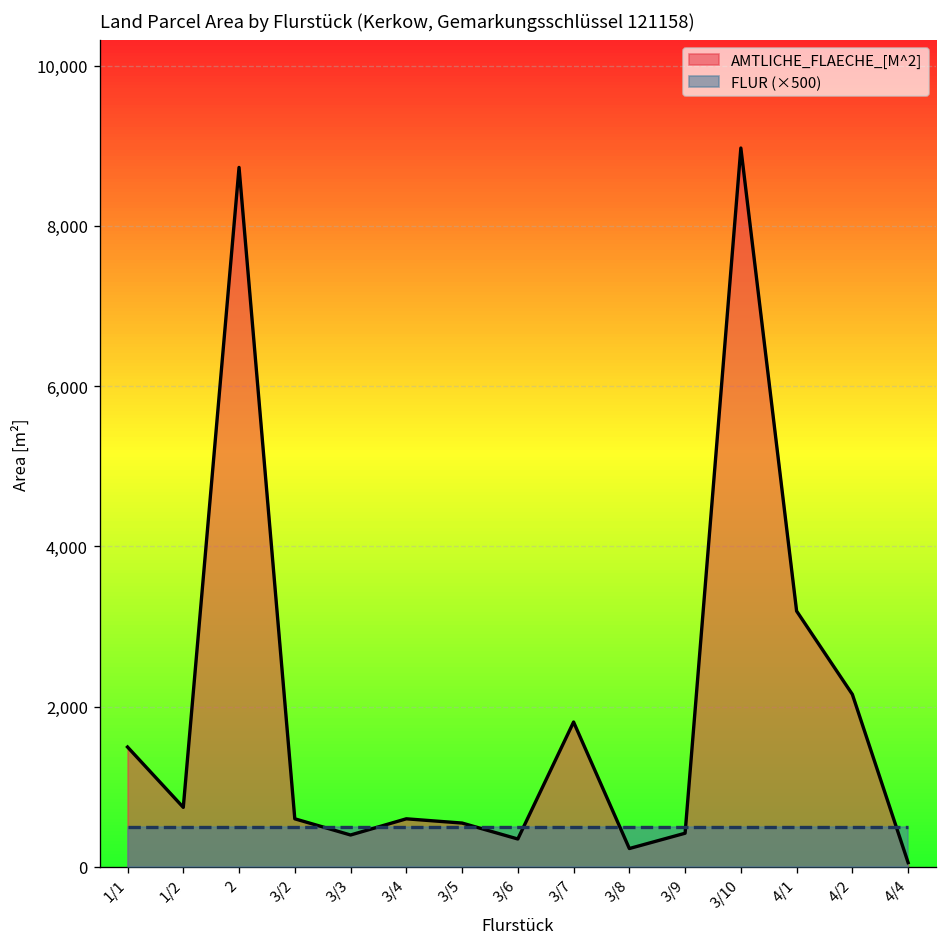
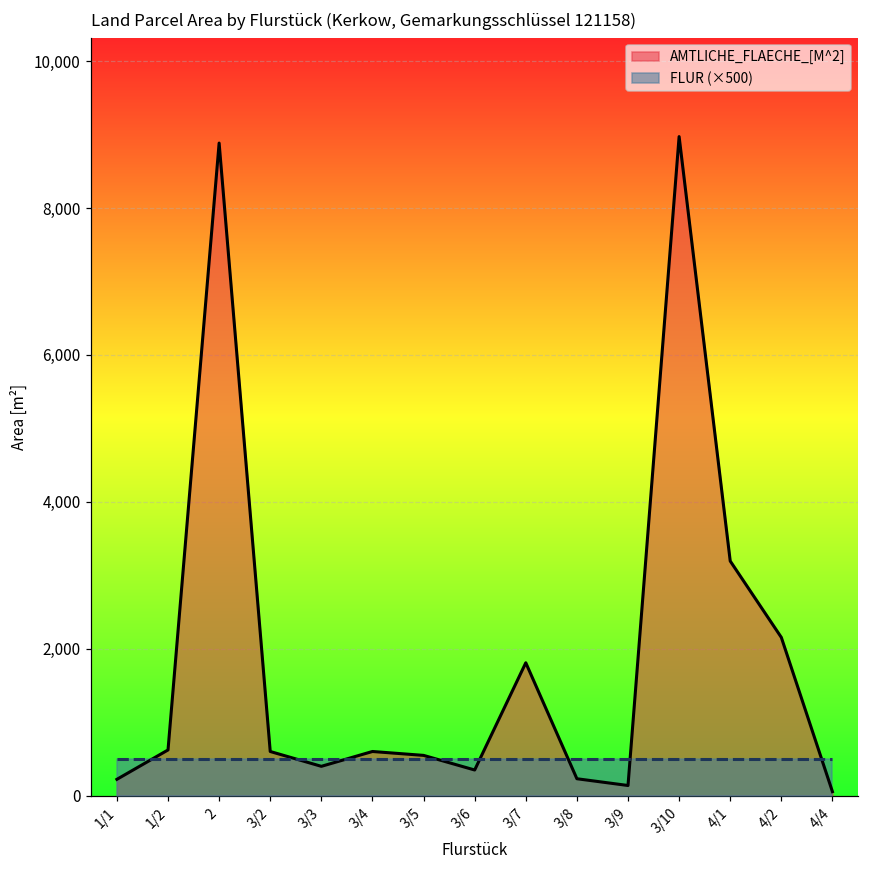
  {
    "AMTLICHE_FLAECHE_[M^2]": {
-     "1/1": "1,500",
-     "1/2": "700",
-     "2": "8,700",
+     "1/1": "200",
+     "1/2": "600",
+     "2": "8,900",
      "3/2": "600",
      "3/3": "400",
      "3/4": "600",
      "3/5": "500",
      "3/6": "300",
      "3/7": "1,800",
      "3/8": "200",
-     "3/9": "400",
+     "3/9": "100",
      "3/10": "9,000",
      "4/1": "3,200",
      "4/2": "2,200",
      "4/4": "100"
    },
    "FLUR (×500)": {
      "1/1": "500",
      "1/2": "500",
      "2": "500",
      "3/2": "500",
      "3/3": "500",
      "3/4": "500",
      "3/5": "500",
      "3/6": "500",
      "3/7": "500",
      "3/8": "500",
      "3/9": "500",
      "3/10": "500",
      "4/1": "500",
      "4/2": "500",
      "4/4": "500"
    }
  }
